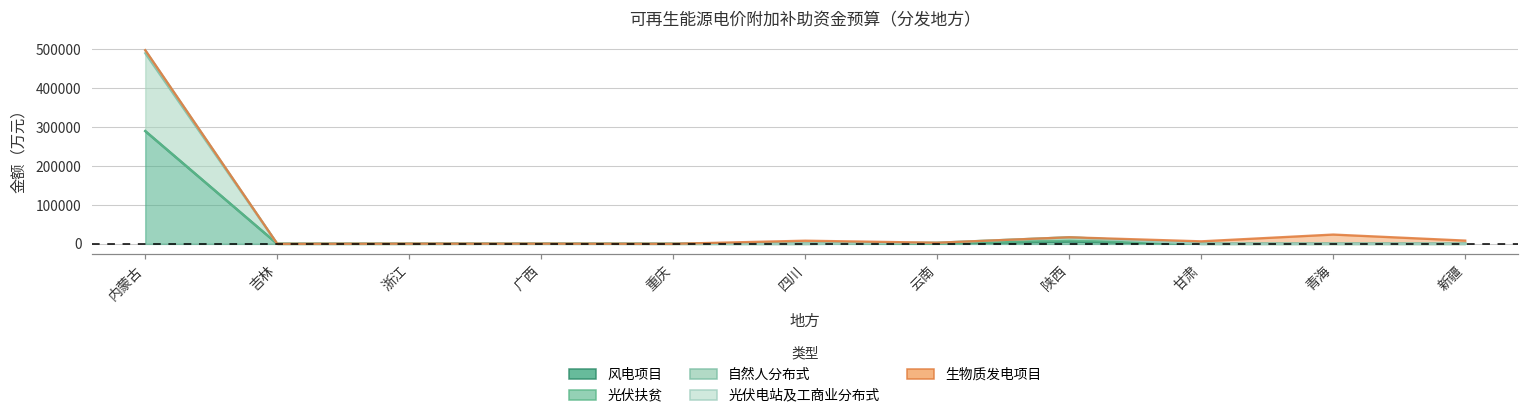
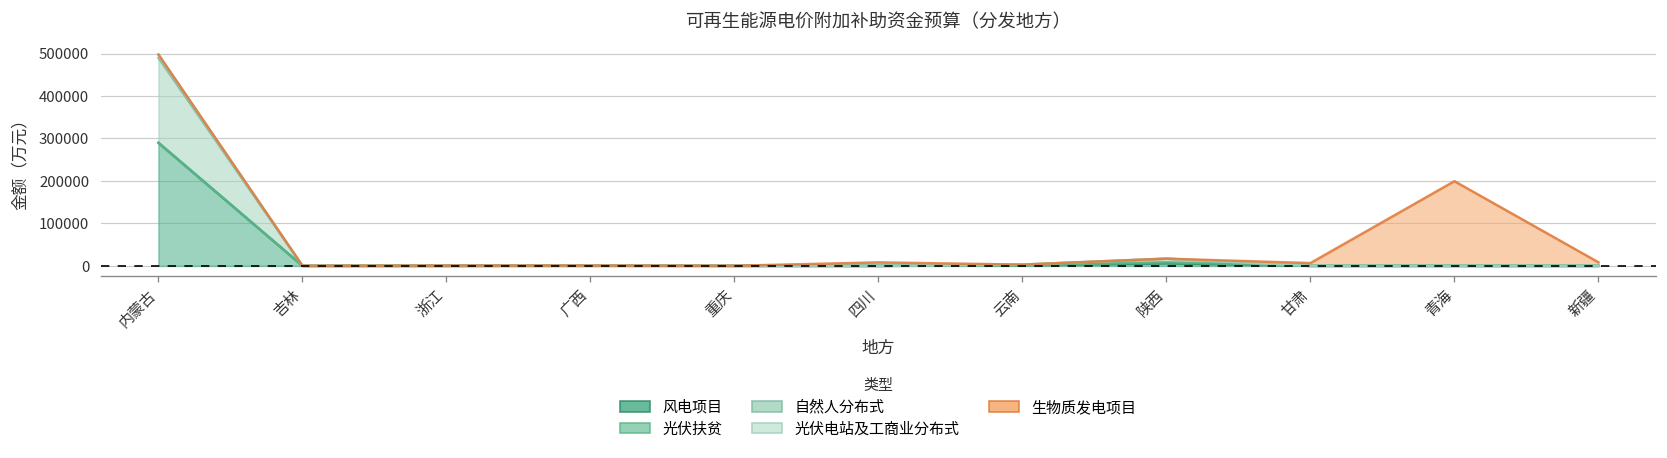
  {
    "生物质发电项目": {
      "四川": 10000,
-     "青海": 20000,
+     "青海": 200000,
      "新疆": 10000
    }
  }
